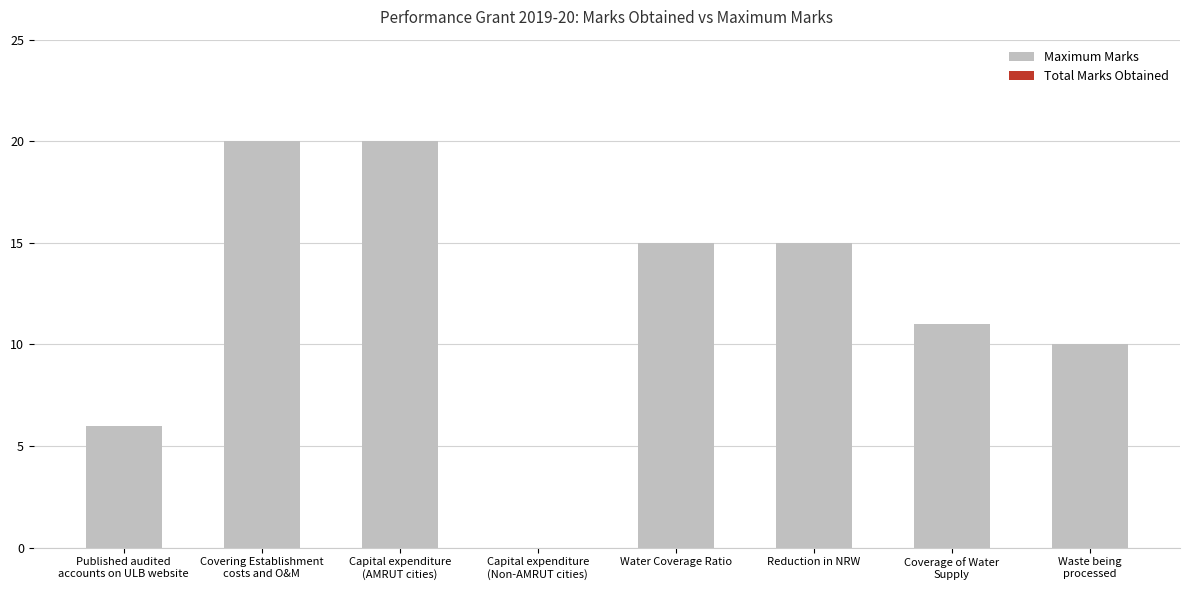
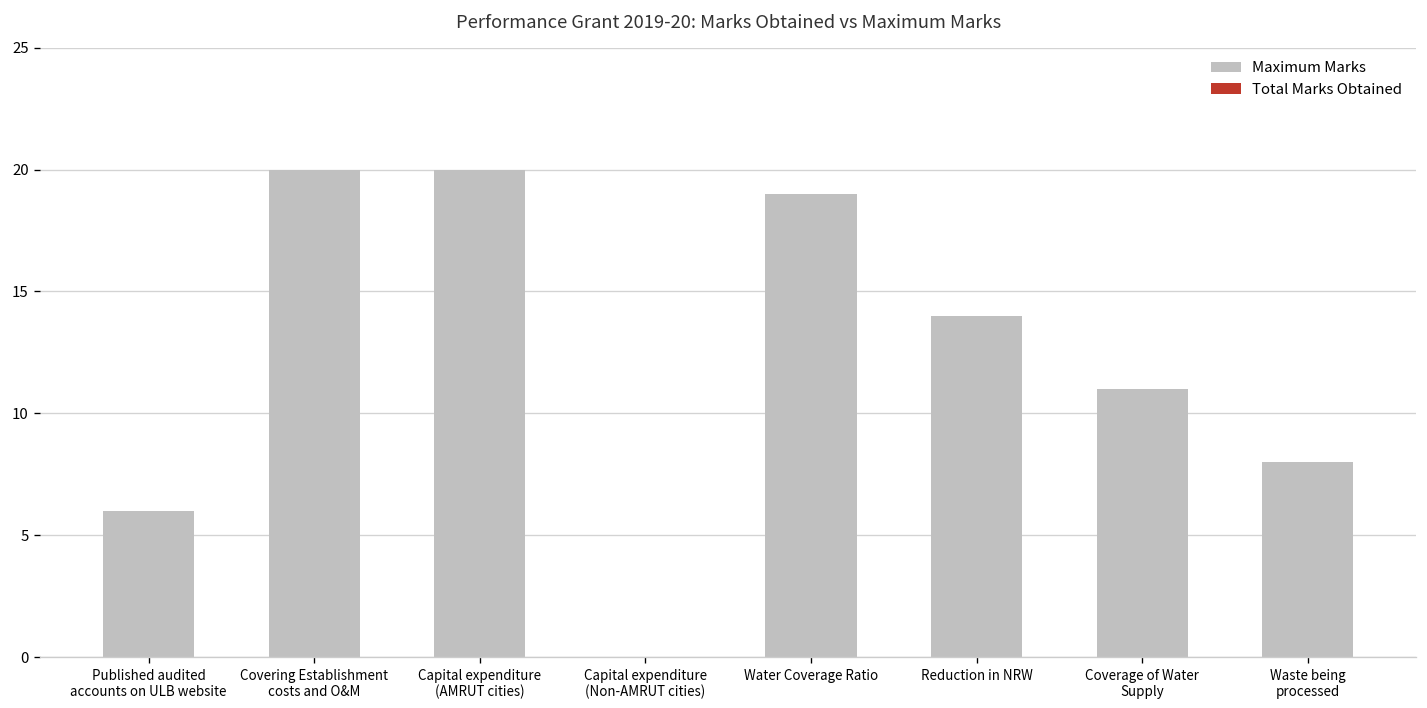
  {
    "Maximum Marks": {
      "Published audited accounts on ULB website": 6,
      "Covering Establishment costs and O&M": 20,
      "Capital expenditure (AMRUT cities)": 20,
      "Capital expenditure (Non-AMRUT cities)": 0,
-     "Water Coverage Ratio": 15,
-     "Reduction in NRW": 15,
+     "Water Coverage Ratio": 19,
+     "Reduction in NRW": 14,
      "Coverage of Water Supply": 11,
-     "Waste being processed": 10
+     "Waste being processed": 8
    },
    "Total Marks Obtained": {
      "Published audited accounts on ULB website": 0,
      "Covering Establishment costs and O&M": 0,
      "Capital expenditure (AMRUT cities)": 0,
      "Capital expenditure (Non-AMRUT cities)": 0,
      "Water Coverage Ratio": 0,
      "Reduction in NRW": 0,
      "Coverage of Water Supply": 0,
      "Waste being processed": 0
    }
  }
